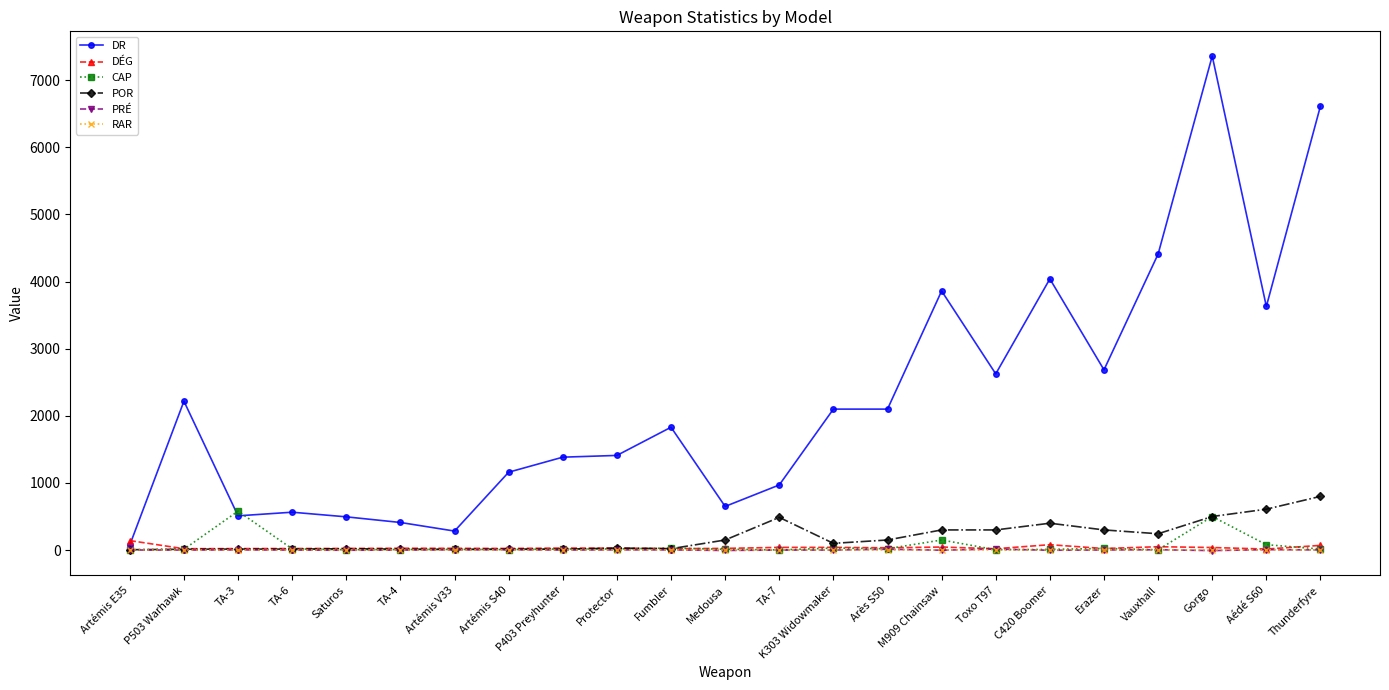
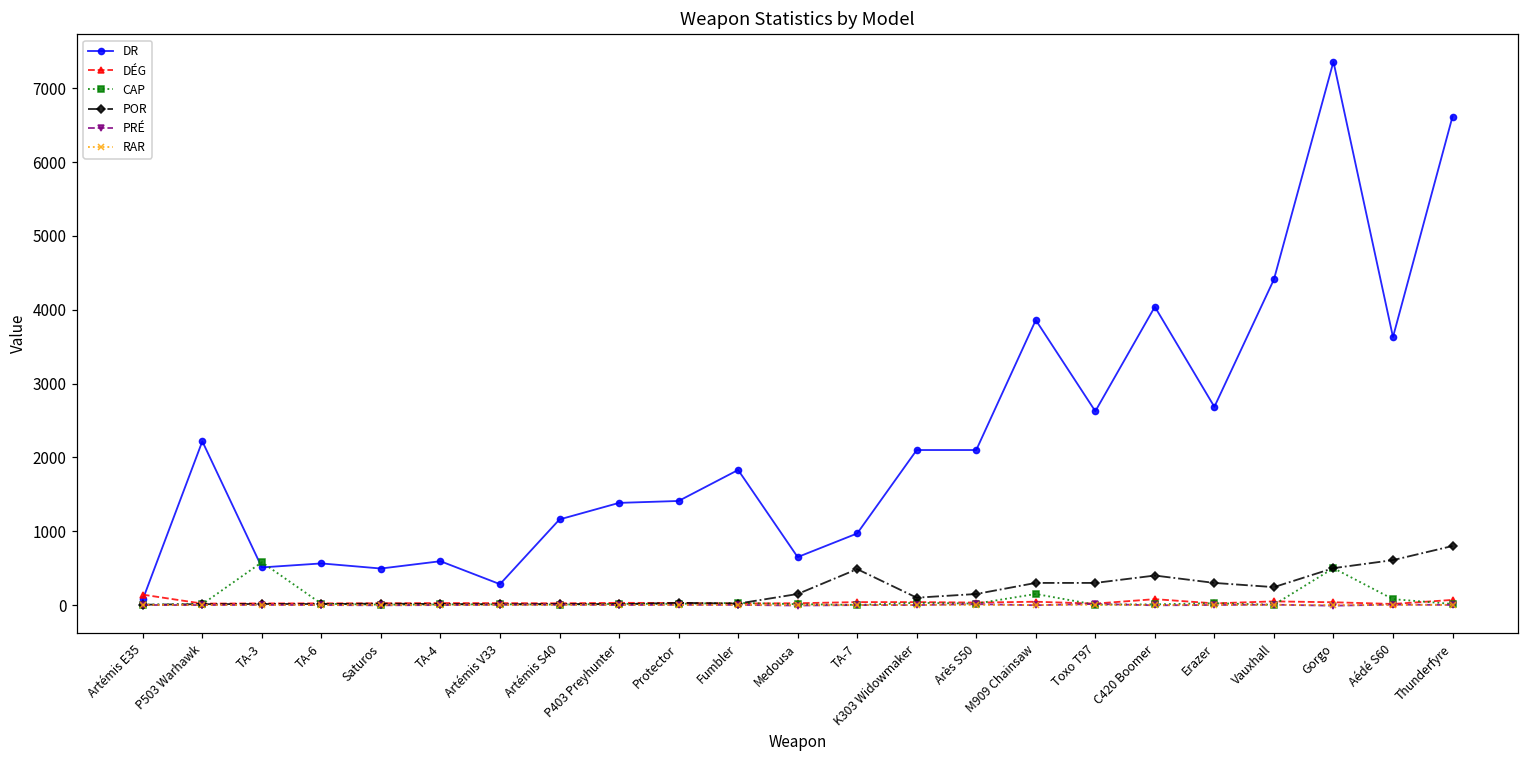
  {
    "DR": {
      "Artémis E35": 100,
      "P503 Warhawk": 2200,
      "TA-3": 500,
      "TA-6": 600,
      "Saturos": 500,
-     "TA-4": 400,
+     "TA-4": 600,
      "Artémis V33": 300,
      "Artémis S40": 1200,
      "P403 Preyhunter": 1400,
      "Protector": 1400,
      "Fumbler": 1800,
      "Medousa": 700,
      "TA-7": 1000,
      "K303 Widowmaker": 2100,
      "Arès S50": 2100,
      "M909 Chainsaw": 3900,
      "Toxo T97": 2600,
      "C420 Boomer": 4000,
      "Erazer": 2700,
      "Vauxhall": 4400,
      "Gorgo": 7400,
      "Aédé S60": 3600,
      "Thunderfyre": 6600
    },
    "DÉG": {
      "Artémis E35": 100,
      "M909 Chainsaw": 0,
      "C420 Boomer": 100,
      "Vauxhall": 100,
      "Thunderfyre": 100
    },
    "CAP": {
      "TA-3": 600,
      "M909 Chainsaw": 200,
      "Aédé S60": 100
    },
    "POR": {
      "Medousa": 200,
      "TA-7": 500,
      "K303 Widowmaker": 100,
      "Arès S50": 200,
      "M909 Chainsaw": 300,
      "Toxo T97": 300,
      "C420 Boomer": 400,
      "Erazer": 300,
      "Vauxhall": 200,
      "Aédé S60": 600,
      "Thunderfyre": 800
    }
  }
